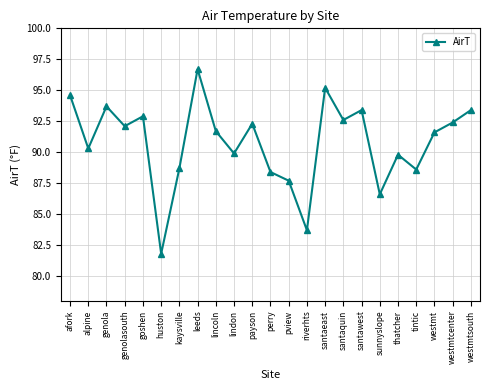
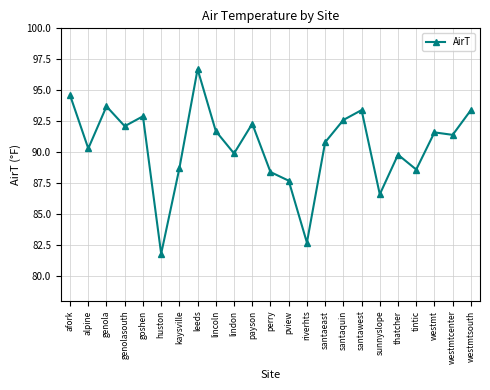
  {
    "afork": 94.6,
    "alpine": 90.3,
    "genola": 93.7,
    "genolasouth": 92.1,
    "goshen": 92.9,
    "huston": 81.8,
    "kaysville": 88.7,
    "leeds": 96.7,
    "lincoln": 91.7,
    "lindon": 89.9,
    "payson": 92.3,
    "perry": 88.4,
    "pview": 87.7,
-   "riverhts": 83.7,
-   "santaeast": 95.2,
+   "riverhts": 82.7,
+   "santaeast": 90.8,
    "santaquin": 92.6,
    "santawest": 93.4,
    "sunnyslope": 86.6,
    "thatcher": 89.8,
    "tintic": 88.6,
    "westmt": 91.6,
-   "westmtcenter": 92.4,
+   "westmtcenter": 91.4,
    "westmtsouth": 93.4
  }
